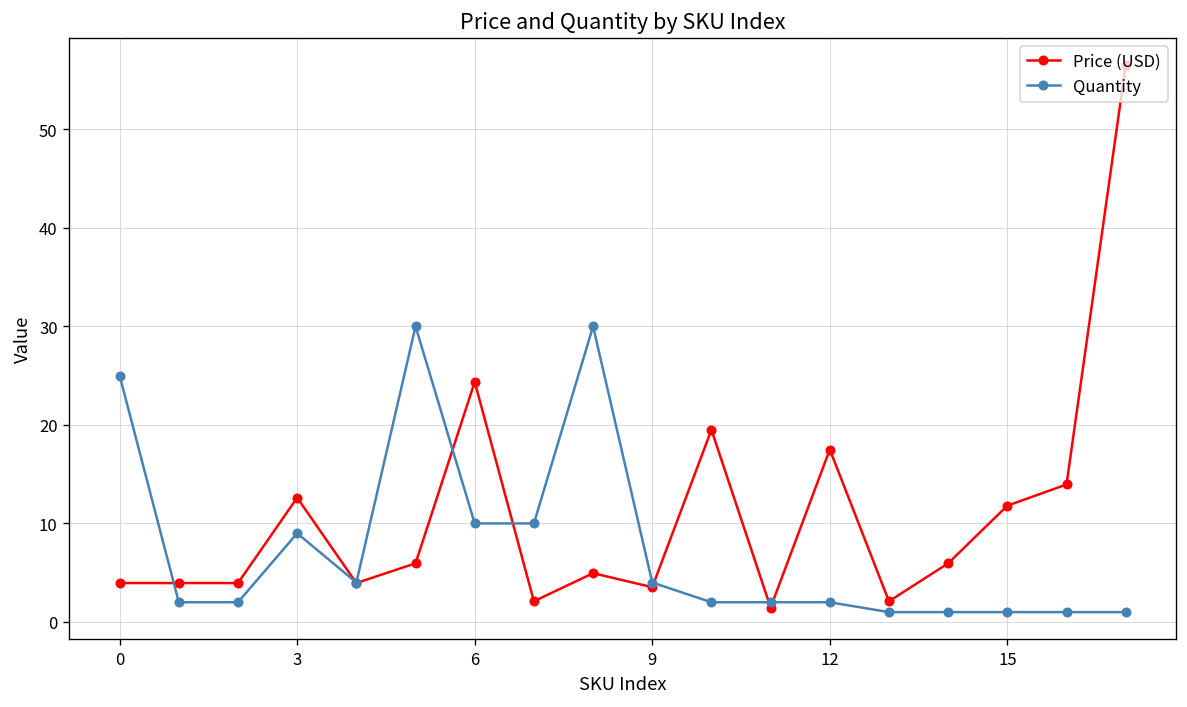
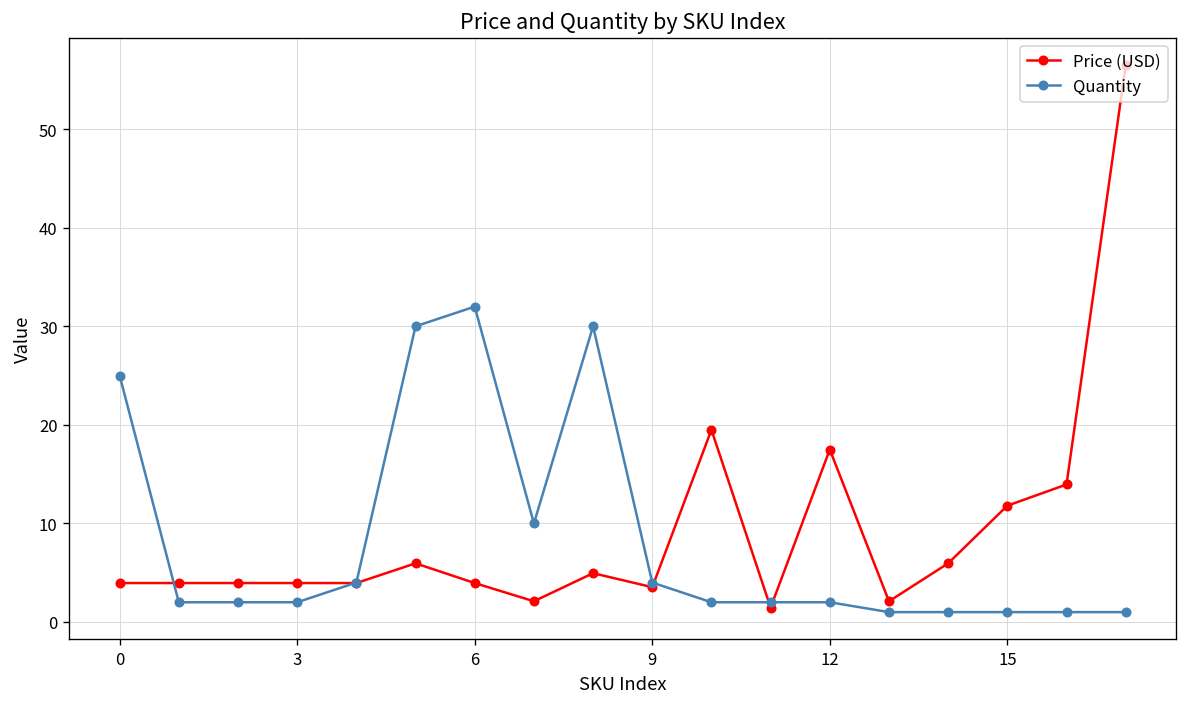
  {
    "Price (USD)": {
      "0": 4,
-     "3": 13,
-     "6": 24,
+     "3": 4,
+     "6": 4,
      "9": 4,
      "12": 18,
      "15": 12
    },
    "Quantity": {
      "0": 25,
-     "3": 9,
-     "6": 10,
+     "3": 2,
+     "6": 32,
      "9": 4,
      "12": 2,
      "15": 1
    }
  }
